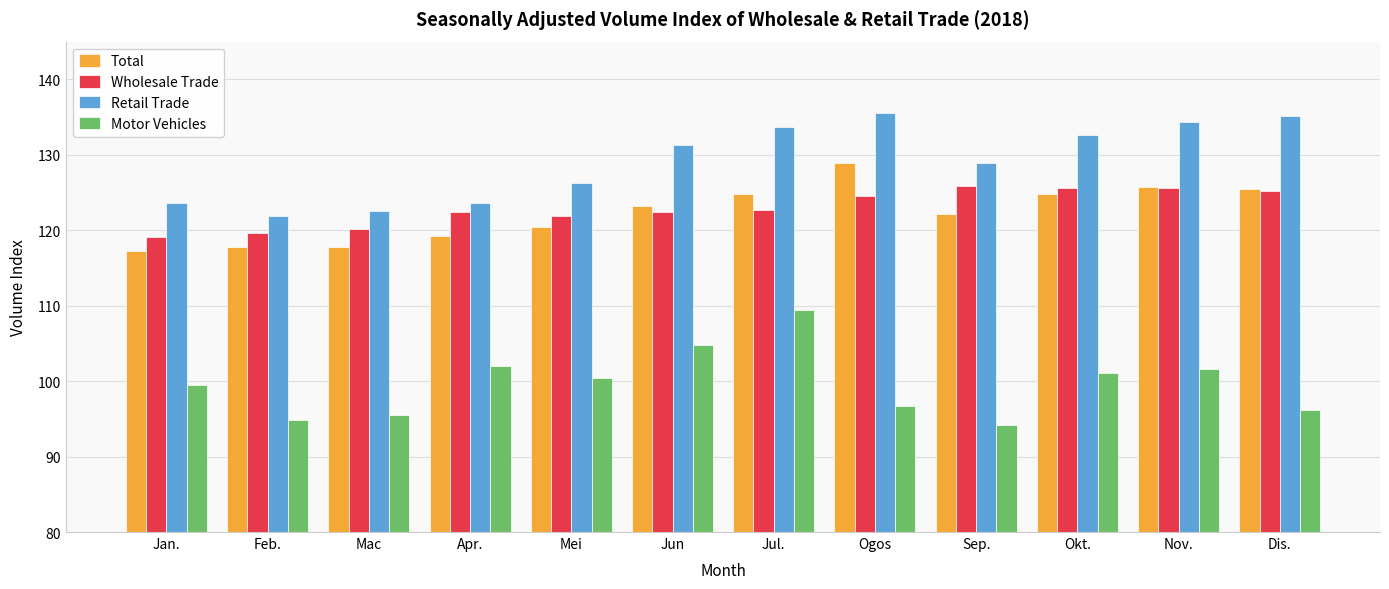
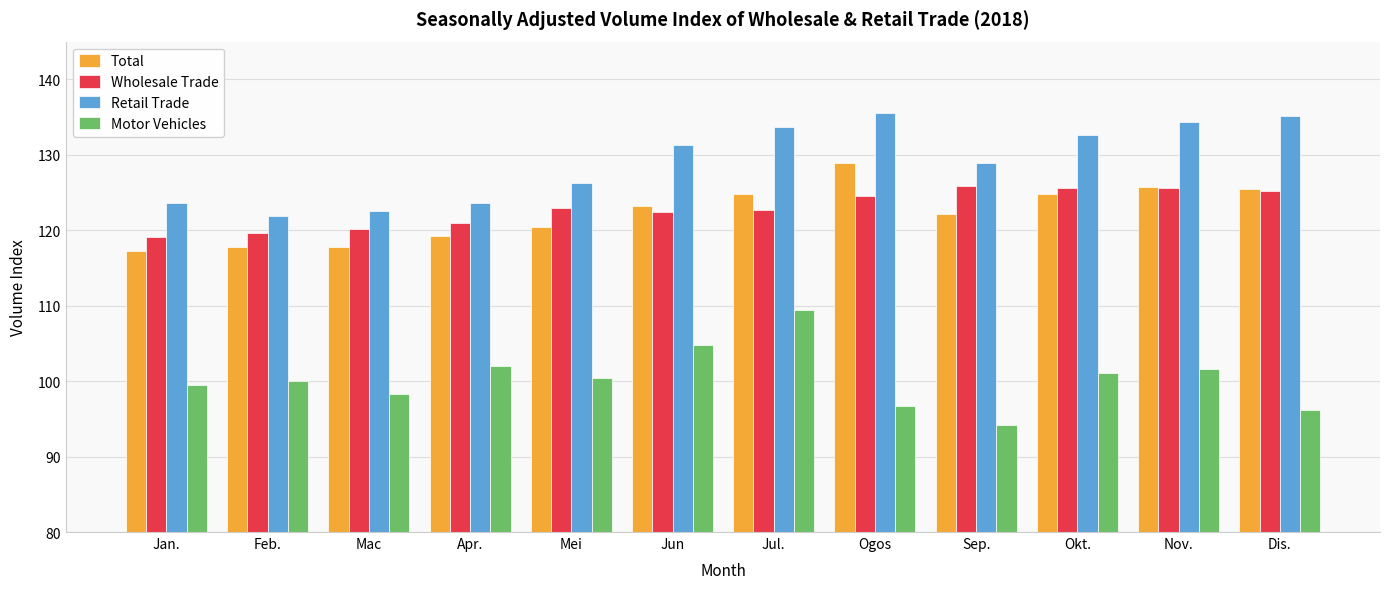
  {
    "Total": {
      "Jan.": 117,
      "Feb.": 118,
      "Mac": 118,
      "Apr.": 119,
      "Mei": 120,
      "Jun": 123,
      "Jul.": 125,
      "Ogos": 129,
      "Sep.": 122,
      "Okt.": 125,
      "Nov.": 126,
      "Dis.": 125
    },
    "Wholesale Trade": {
      "Jan.": 119,
      "Feb.": 120,
      "Mac": 120,
-     "Apr.": 122,
-     "Mei": 122,
+     "Apr.": 121,
+     "Mei": 123,
      "Jun": 122,
      "Jul.": 123,
      "Ogos": 125,
      "Sep.": 126,
      "Okt.": 126,
      "Nov.": 126,
      "Dis.": 125
    },
    "Retail Trade": {
      "Jan.": 124,
      "Feb.": 122,
      "Mac": 123,
      "Apr.": 124,
      "Mei": 126,
      "Jun": 131,
      "Jul.": 134,
      "Ogos": 136,
      "Sep.": 129,
      "Okt.": 133,
      "Nov.": 134,
      "Dis.": 135
    },
    "Motor Vehicles": {
      "Jan.": 99,
-     "Feb.": 95,
-     "Mac": 95,
+     "Feb.": 100,
+     "Mac": 98,
      "Apr.": 102,
      "Mei": 100,
      "Jun": 105,
      "Jul.": 109,
      "Ogos": 97,
      "Sep.": 94,
      "Okt.": 101,
      "Nov.": 102,
      "Dis.": 96
    }
  }
